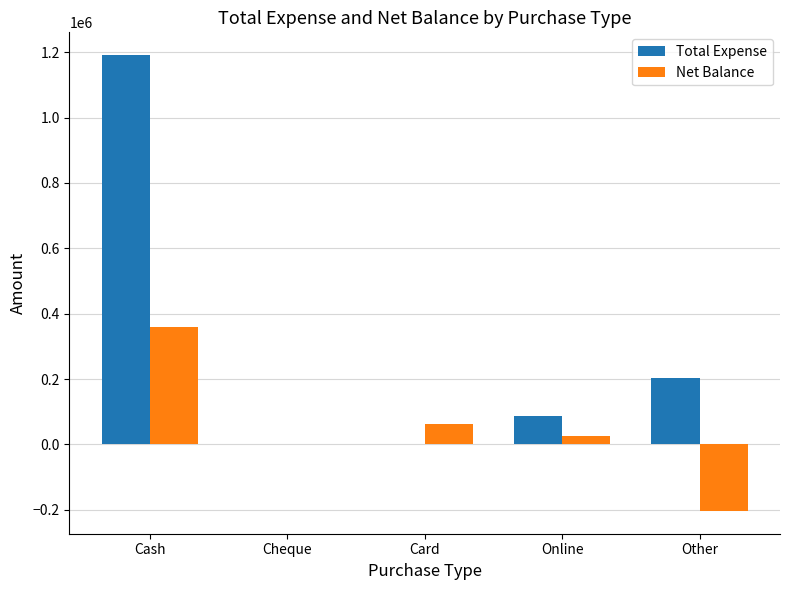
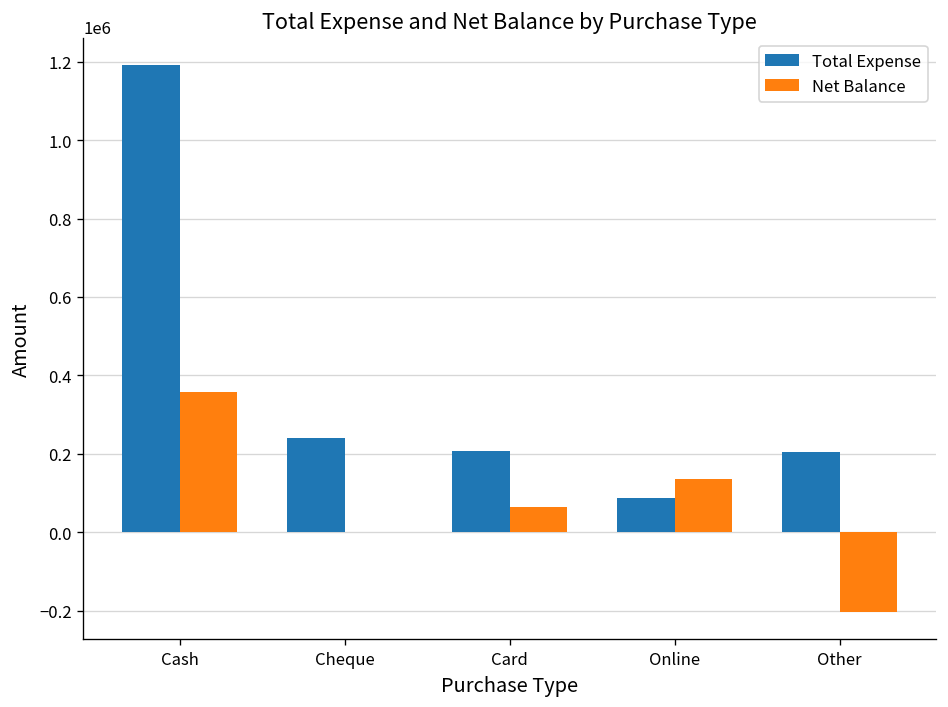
  {
    "Total Expense": {
      "Cash": 1190000,
-     "Cheque": 0,
-     "Card": 0,
+     "Cheque": 240000,
+     "Card": 210000,
      "Online": 90000,
      "Other": 200000
    },
    "Net Balance": {
      "Cash": 360000,
      "Card": 60000,
-     "Online": 30000,
+     "Online": 140000,
      "Other": -200000
    }
  }
